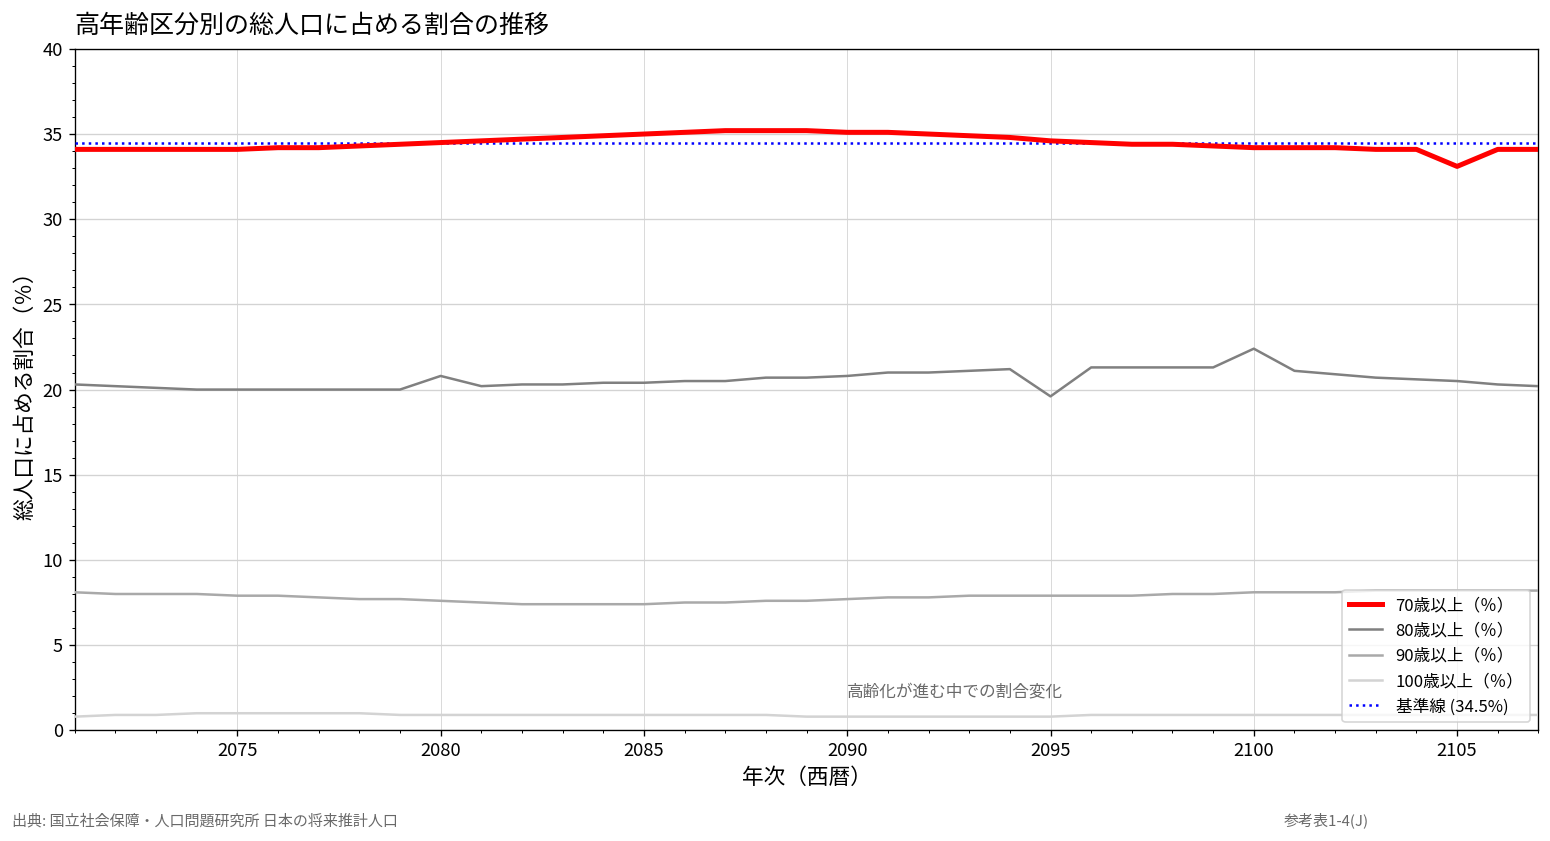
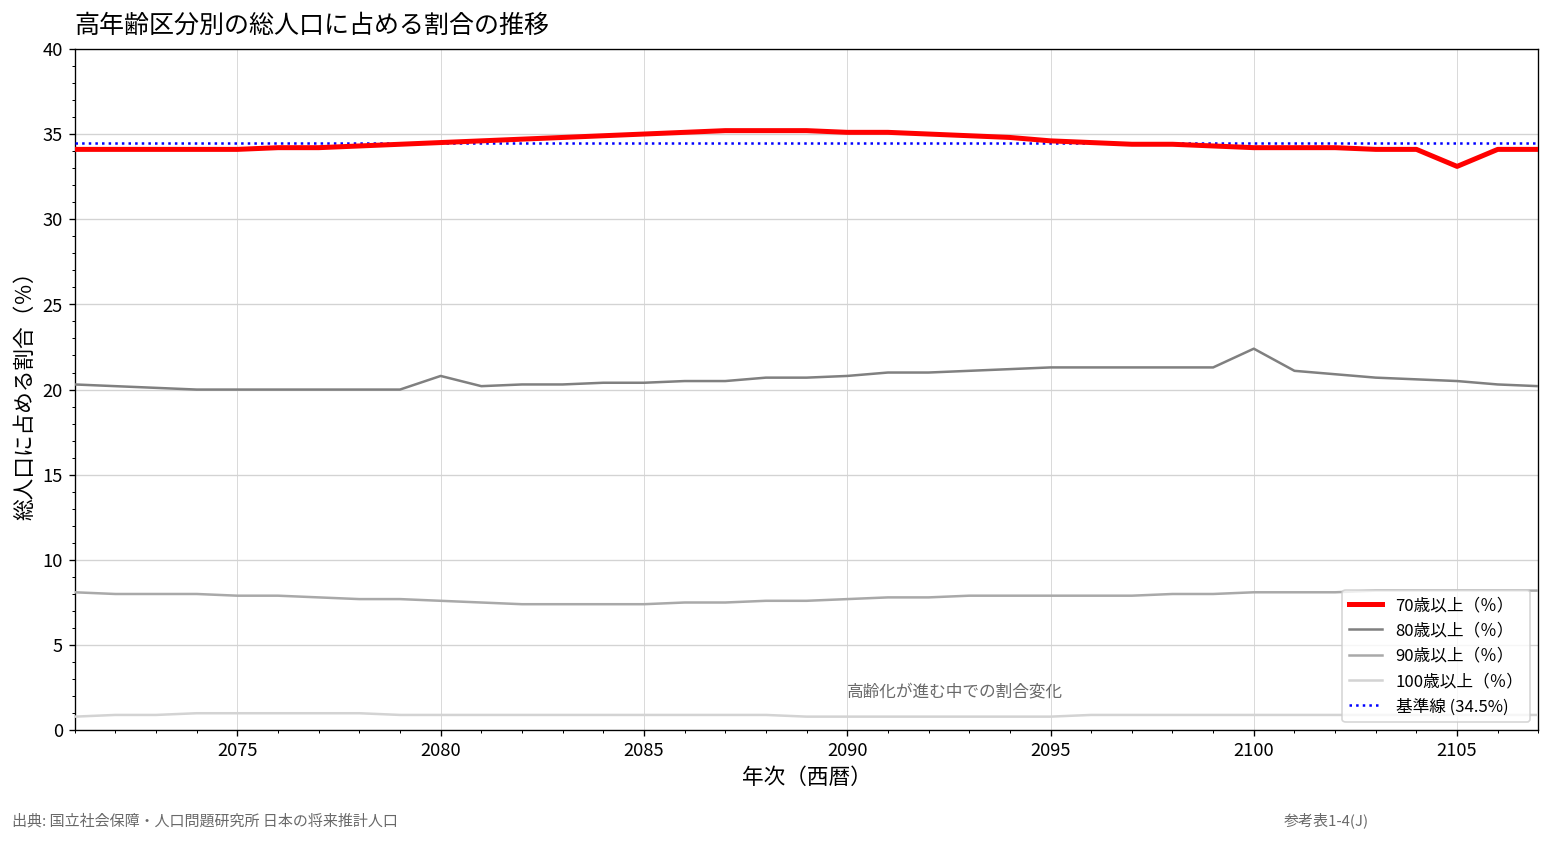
  {
    "70歳以上（％）": {
      "2075": 34.1,
      "2080": 34.5,
      "2085": 35.0,
      "2090": 35.1,
      "2095": 34.6,
      "2100": 34.2,
      "2105": 33.1
    },
    "80歳以上（％）": {
      "2075": 20.0,
      "2080": 20.8,
      "2085": 20.4,
      "2090": 20.8,
-     "2095": 19.6,
+     "2095": 21.3,
      "2100": 22.4,
      "2105": 20.5
    },
    "90歳以上（％）": {
      "2075": 7.9,
      "2080": 7.6,
      "2085": 7.4,
      "2090": 7.7,
      "2095": 7.9,
      "2100": 8.1
    },
    "100歳以上（％）": {
      "2075": 1.0,
      "2080": 0.9,
      "2085": 0.9,
      "2090": 0.8,
      "2095": 0.8,
      "2100": 0.9
    }
  }
